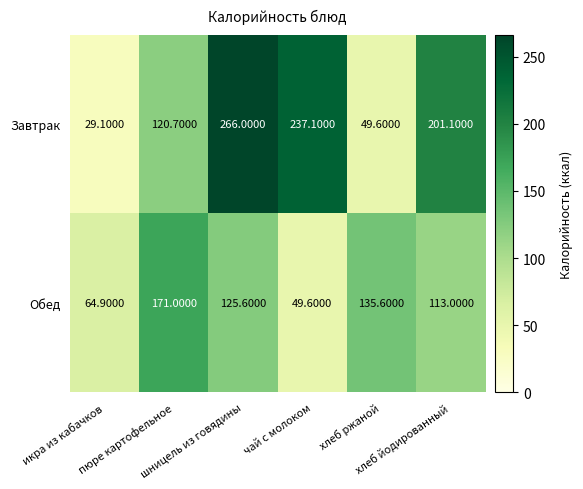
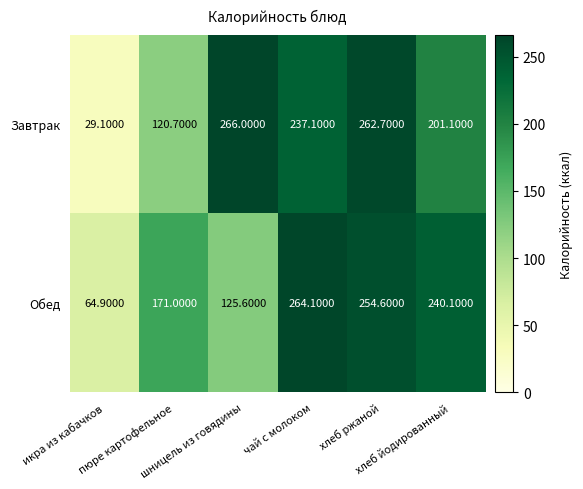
  {
    "Завтрак": {
      "икра из кабачков": 29.1000,
      "пюре картофельное": 120.7000,
      "шницель из говядины": 266.0000,
      "чай с молоком": 237.1000,
-     "хлеб ржаной": 49.6000,
+     "хлеб ржаной": 262.7000,
      "хлеб йодированный": 201.1000
    },
    "Обед": {
      "икра из кабачков": 64.9000,
      "пюре картофельное": 171.0000,
      "шницель из говядины": 125.6000,
-     "чай с молоком": 49.6000,
-     "хлеб ржаной": 135.6000,
-     "хлеб йодированный": 113.0000
+     "чай с молоком": 264.1000,
+     "хлеб ржаной": 254.6000,
+     "хлеб йодированный": 240.1000
    }
  }
